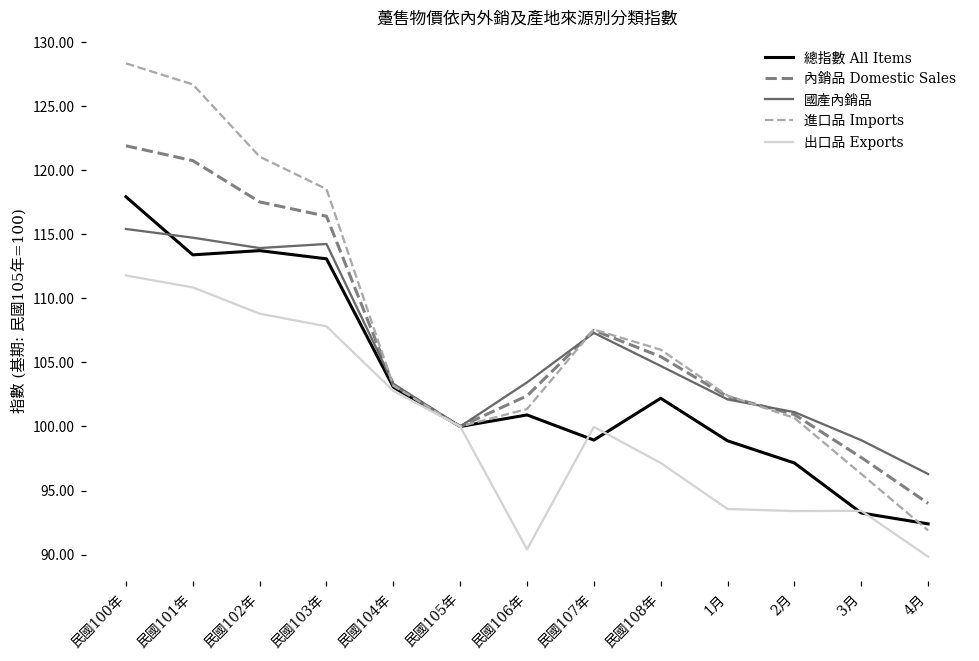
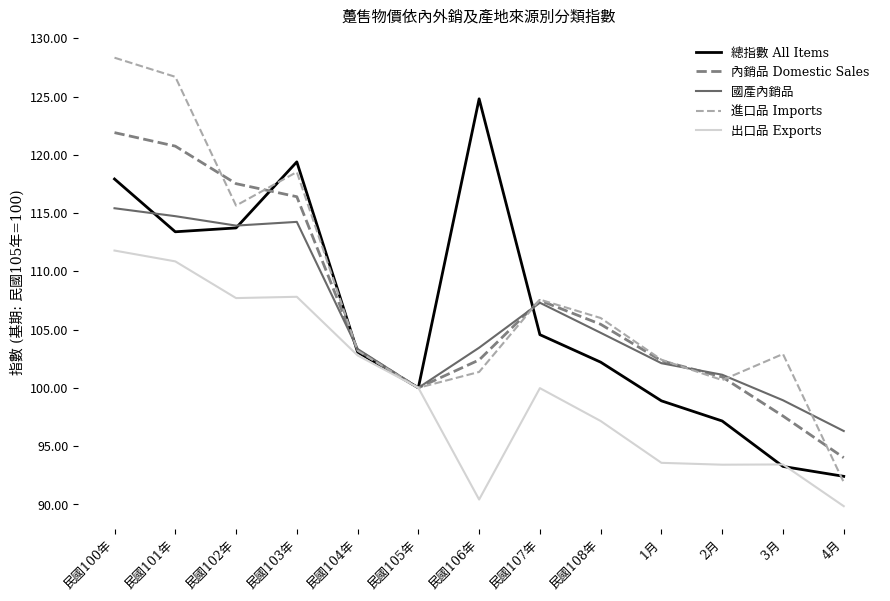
  {
    "總指數 All Items": {
      "民國100年": 117.9,
      "民國101年": 113.4,
-     "民國103年": 113.1,
-     "民國106年": 100.9,
-     "民國107年": 98.9,
+     "民國103年": 119.4,
+     "民國106年": 124.8,
+     "民國107年": 104.6,
      "民國108年": 102.2,
      "1月": 98.9,
      "2月": 97.2,
      "4月": 92.4
    },
    "進口品 Imports": {
      "民國100年": 128.3,
      "民國101年": 126.7,
-     "民國102年": 121.1,
+     "民國102年": 115.6,
      "民國103年": 118.5,
      "民國106年": 101.4,
      "民國108年": 106.0,
      "2月": 100.7,
-     "3月": 96.3,
+     "3月": 102.9,
      "4月": 91.9
    },
    "出口品 Exports": {
      "民國100年": 111.8,
      "民國101年": 110.9,
-     "民國102年": 108.8,
+     "民國102年": 107.7,
      "民國103年": 107.8,
      "民國104年": 102.8,
      "民國106年": 90.4,
      "民國107年": 100.0,
      "民國108年": 97.2,
      "1月": 93.6,
      "2月": 93.4,
      "4月": 89.8
    }
  }
